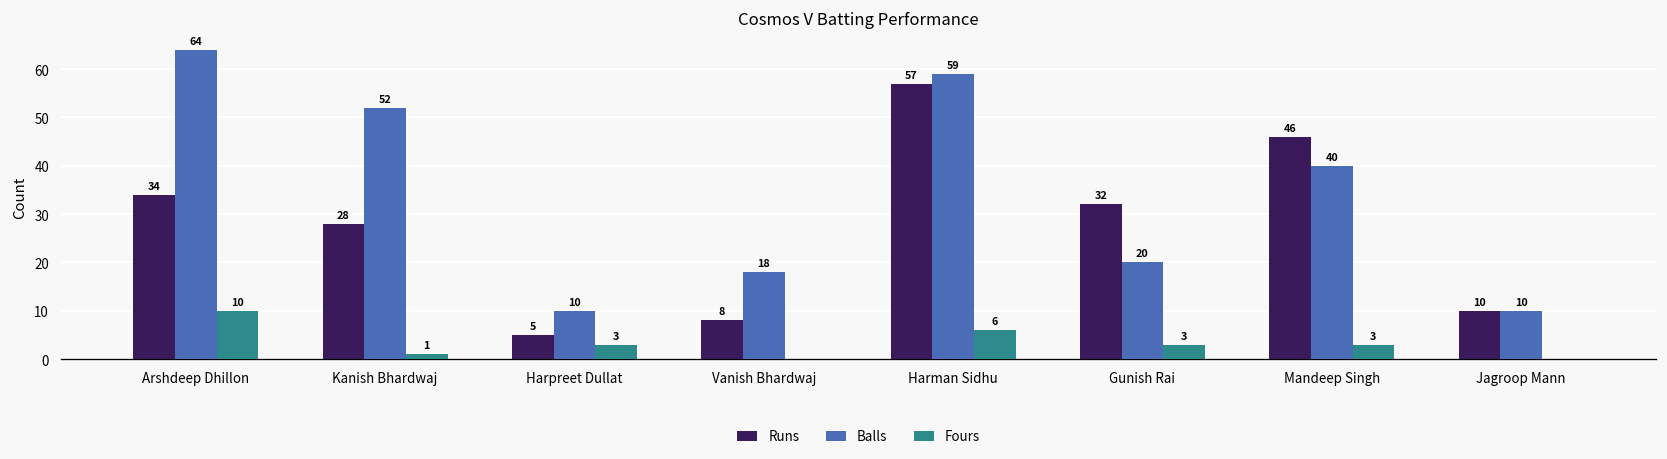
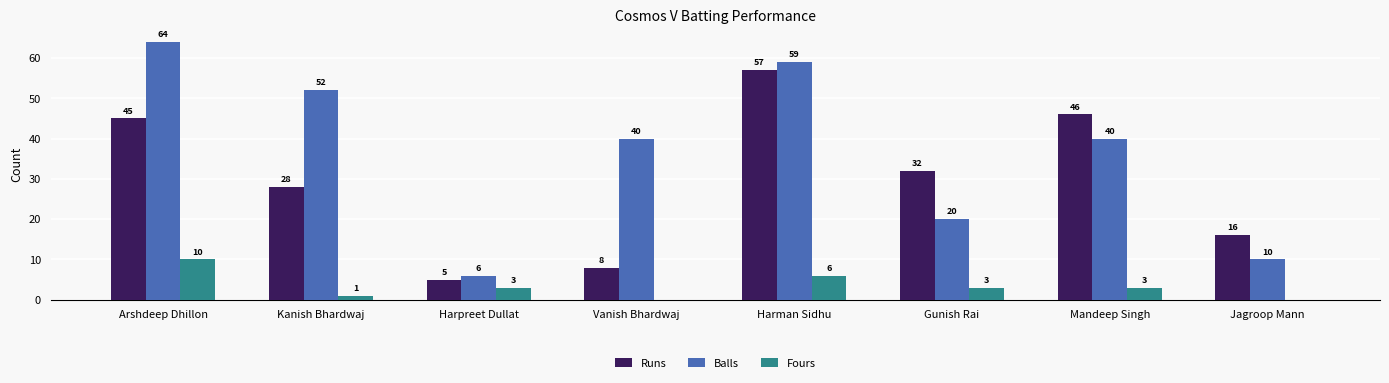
  {
    "Runs": {
-     "Arshdeep Dhillon": 34,
+     "Arshdeep Dhillon": 45,
      "Kanish Bhardwaj": 28,
      "Harpreet Dullat": 5,
      "Vanish Bhardwaj": 8,
      "Harman Sidhu": 57,
      "Gunish Rai": 32,
      "Mandeep Singh": 46,
-     "Jagroop Mann": 10
+     "Jagroop Mann": 16
    },
    "Balls": {
      "Arshdeep Dhillon": 64,
      "Kanish Bhardwaj": 52,
-     "Harpreet Dullat": 10,
-     "Vanish Bhardwaj": 18,
+     "Harpreet Dullat": 6,
+     "Vanish Bhardwaj": 40,
      "Harman Sidhu": 59,
      "Gunish Rai": 20,
      "Mandeep Singh": 40,
      "Jagroop Mann": 10
    },
    "Fours": {
      "Arshdeep Dhillon": 10,
      "Kanish Bhardwaj": 1,
      "Harpreet Dullat": 3,
      "Harman Sidhu": 6,
      "Gunish Rai": 3,
      "Mandeep Singh": 3
    }
  }
